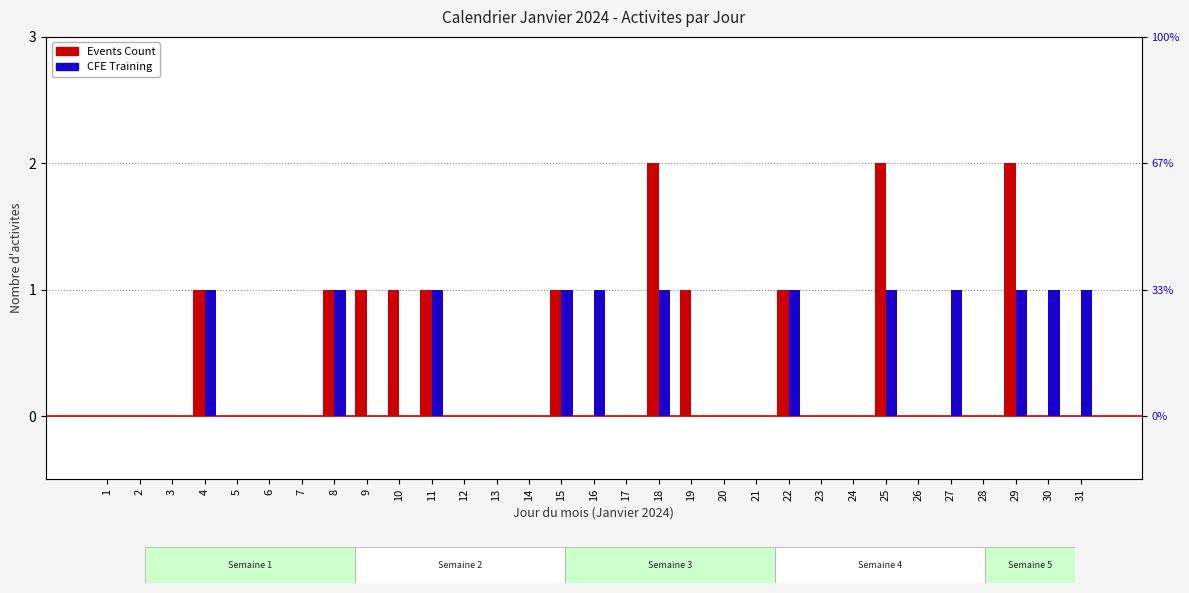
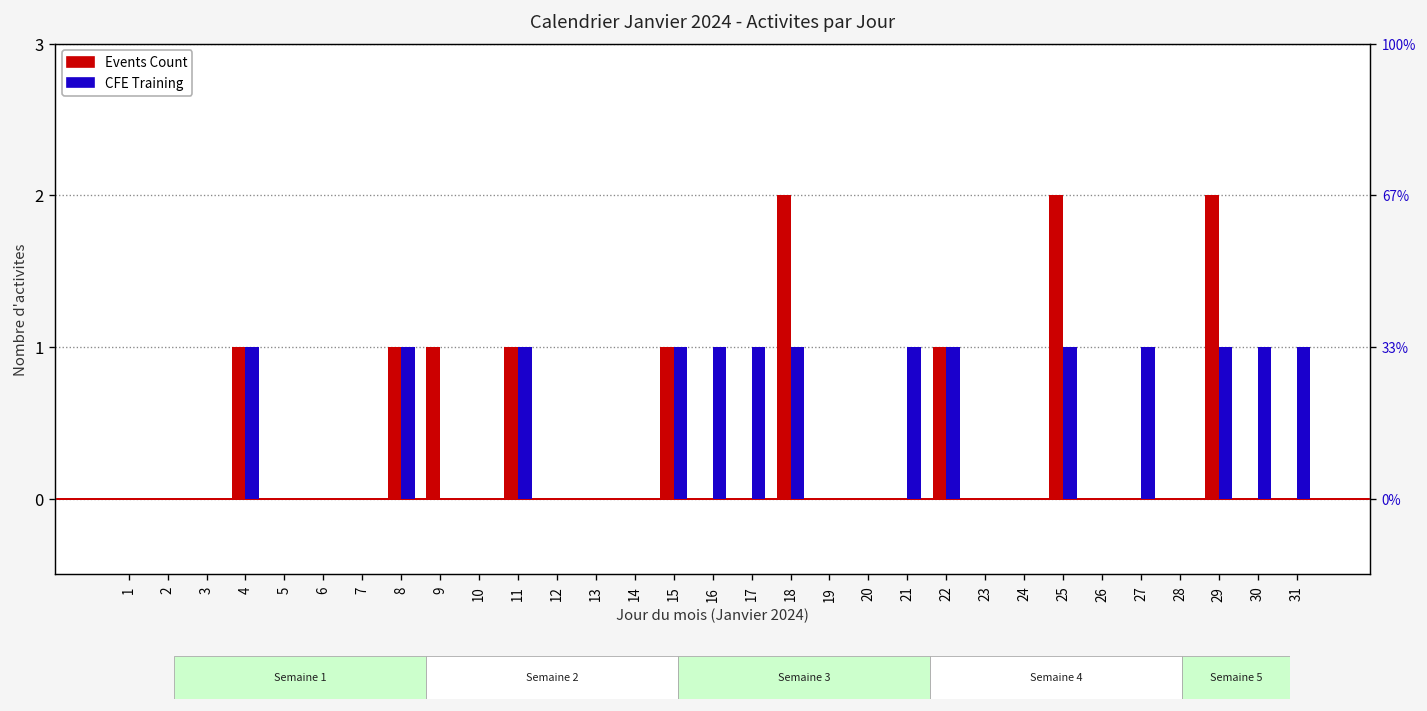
  {
    "Events Count": {
      "1": 0,
      "2": 0,
      "3": 0,
      "4": 1,
      "5": 0,
      "6": 0,
      "7": 0,
      "8": 1,
      "9": 1,
-     "10": 1,
+     "10": 0,
      "11": 1,
      "12": 0,
      "13": 0,
      "14": 0,
      "15": 1,
      "16": 0,
      "17": 0,
      "18": 2,
-     "19": 1,
+     "19": 0,
      "20": 0,
      "21": 0,
      "22": 1,
      "23": 0,
      "24": 0,
      "25": 2,
      "26": 0,
      "27": 0,
      "28": 0,
      "29": 2,
      "30": 0,
      "31": 0
    },
    "CFE Training": {
      "1": 0,
      "2": 0,
      "3": 0,
      "4": 1,
      "5": 0,
      "6": 0,
      "7": 0,
      "8": 1,
      "9": 0,
      "10": 0,
      "11": 1,
      "12": 0,
      "13": 0,
      "14": 0,
      "15": 1,
      "16": 1,
-     "17": 0,
+     "17": 1,
      "18": 1,
      "19": 0,
      "20": 0,
-     "21": 0,
+     "21": 1,
      "22": 1,
      "23": 0,
      "24": 0,
      "25": 1,
      "26": 0,
      "27": 1,
      "28": 0,
      "29": 1,
      "30": 1,
      "31": 1
    }
  }
